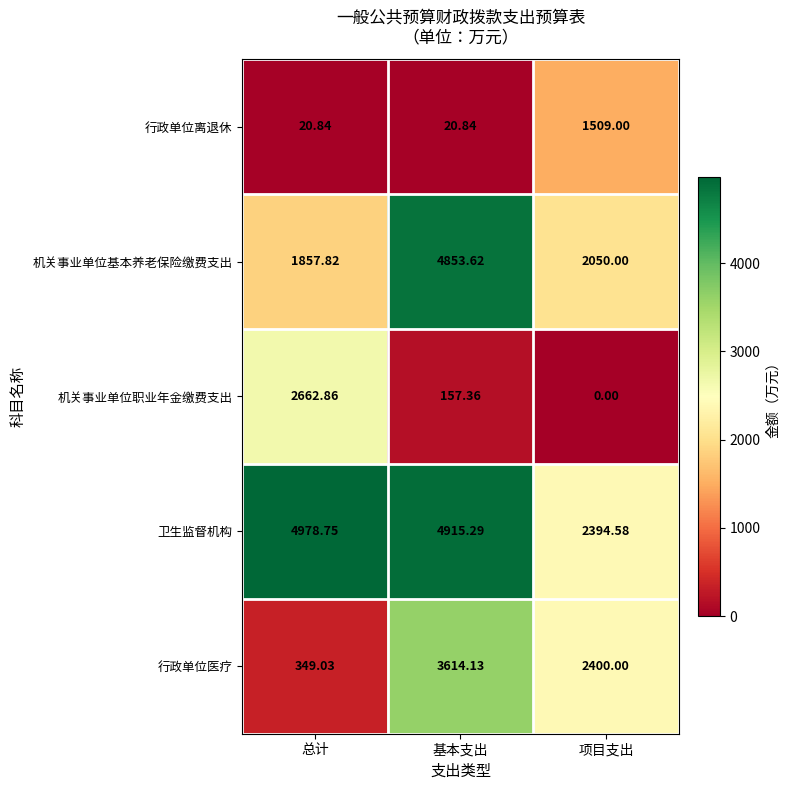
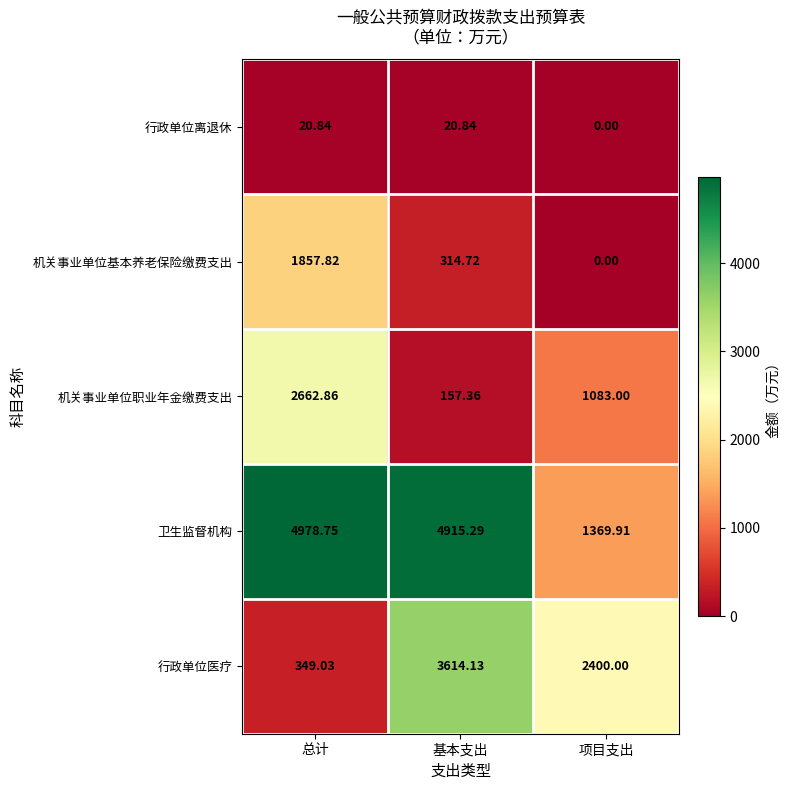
  {
    "行政单位离退休": {
      "总计": 20.84,
      "基本支出": 20.84,
-     "项目支出": 1509.00
+     "项目支出": 0.00
    },
    "机关事业单位基本养老保险缴费支出": {
      "总计": 1857.82,
-     "基本支出": 4853.62,
-     "项目支出": 2050.00
+     "基本支出": 314.72,
+     "项目支出": 0.00
    },
    "机关事业单位职业年金缴费支出": {
      "总计": 2662.86,
      "基本支出": 157.36,
-     "项目支出": 0.00
+     "项目支出": 1083.00
    },
    "卫生监督机构": {
      "总计": 4978.75,
      "基本支出": 4915.29,
-     "项目支出": 2394.58
+     "项目支出": 1369.91
    },
    "行政单位医疗": {
      "总计": 349.03,
      "基本支出": 3614.13,
      "项目支出": 2400.00
    }
  }
